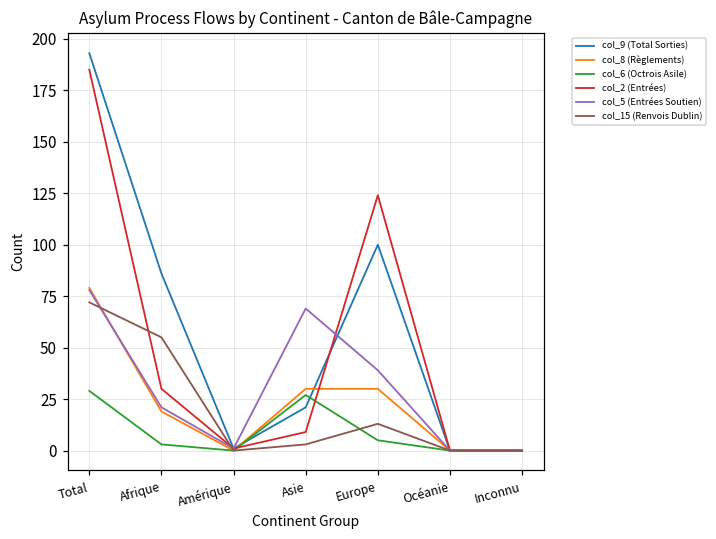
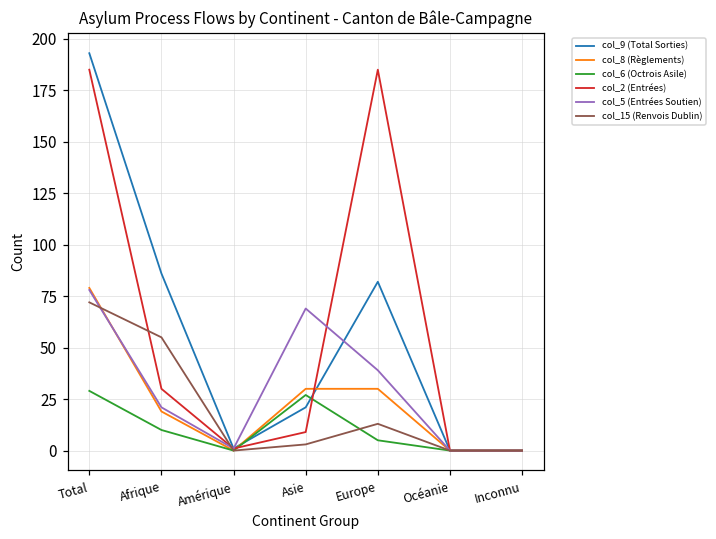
  {
    "col_9 (Total Sorties)": {
      "Total": 193,
      "Afrique": 86,
      "Asie": 21,
-     "Europe": 100
+     "Europe": 82
    },
    "col_8 (Règlements)": {
      "Afrique": 19,
      "Asie": 30,
      "Europe": 30
    },
    "col_6 (Octrois Asile)": {
      "Total": 29,
-     "Afrique": 3,
+     "Afrique": 10,
      "Asie": 27,
      "Europe": 5
    },
    "col_2 (Entrées)": {
      "Total": 185,
      "Afrique": 30,
      "Asie": 9,
-     "Europe": 124
+     "Europe": 185
    },
    "col_5 (Entrées Soutien)": {
      "Afrique": 21,
      "Asie": 69,
      "Europe": 39
    },
    "col_15 (Renvois Dublin)": {
      "Total": 72,
      "Afrique": 55,
      "Asie": 3,
      "Europe": 13
    }
  }
